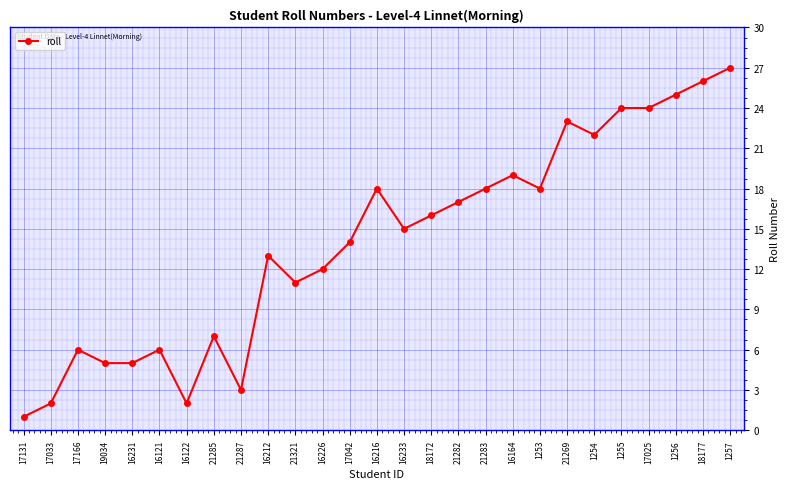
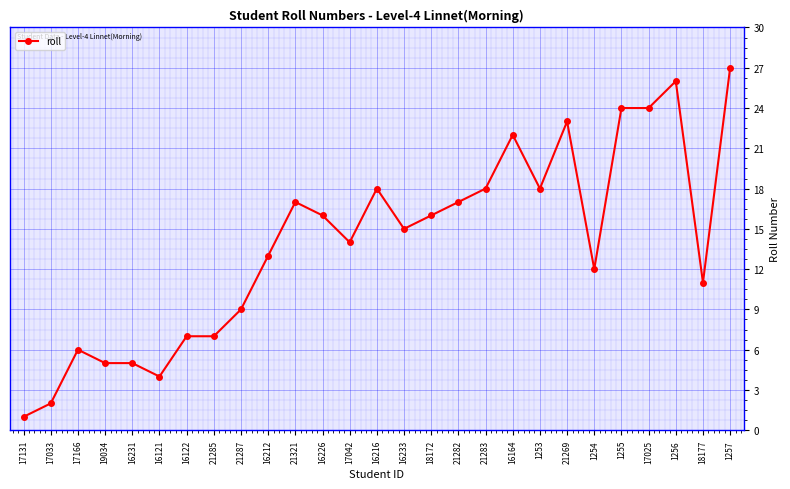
  {
    "17131": 1,
    "17033": 2,
    "17166": 6,
    "19034": 5,
    "16231": 5,
-   "16121": 6,
-   "16122": 2,
+   "16121": 4,
+   "16122": 7,
    "21285": 7,
-   "21287": 3,
+   "21287": 9,
    "16212": 13,
-   "21321": 11,
-   "16226": 12,
+   "21321": 17,
+   "16226": 16,
    "17042": 14,
    "16216": 18,
    "16233": 15,
    "18172": 16,
    "21282": 17,
    "21283": 18,
-   "16164": 19,
+   "16164": 22,
    "1253": 18,
    "21269": 23,
-   "1254": 22,
+   "1254": 12,
    "1255": 24,
    "17025": 24,
-   "1256": 25,
-   "18177": 26,
+   "1256": 26,
+   "18177": 11,
    "1257": 27
  }
